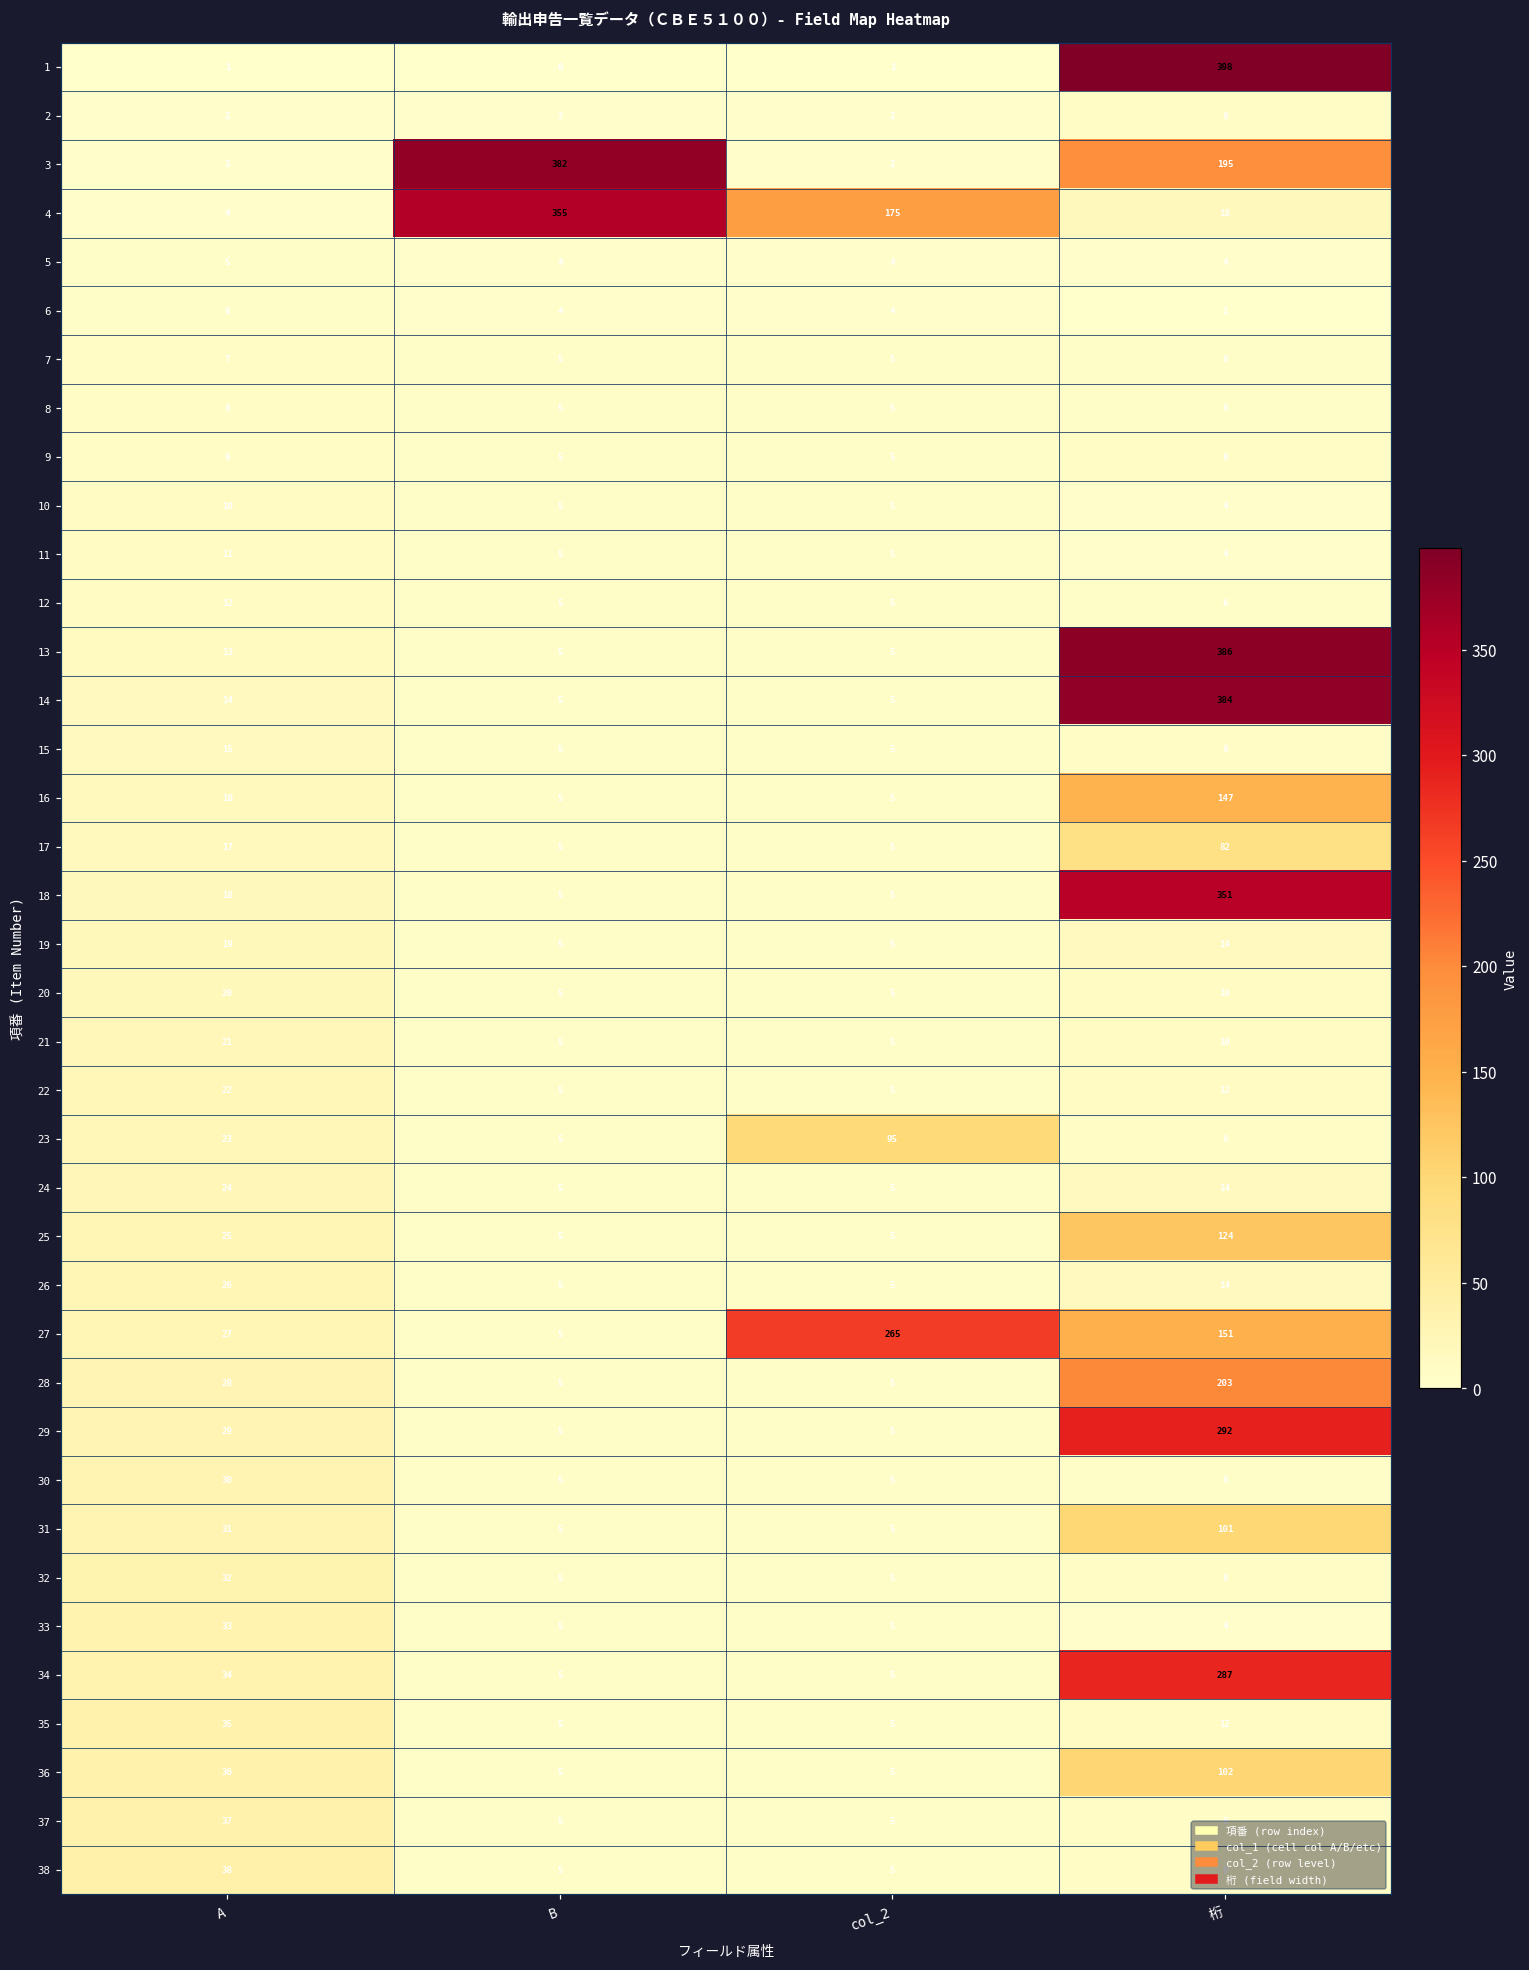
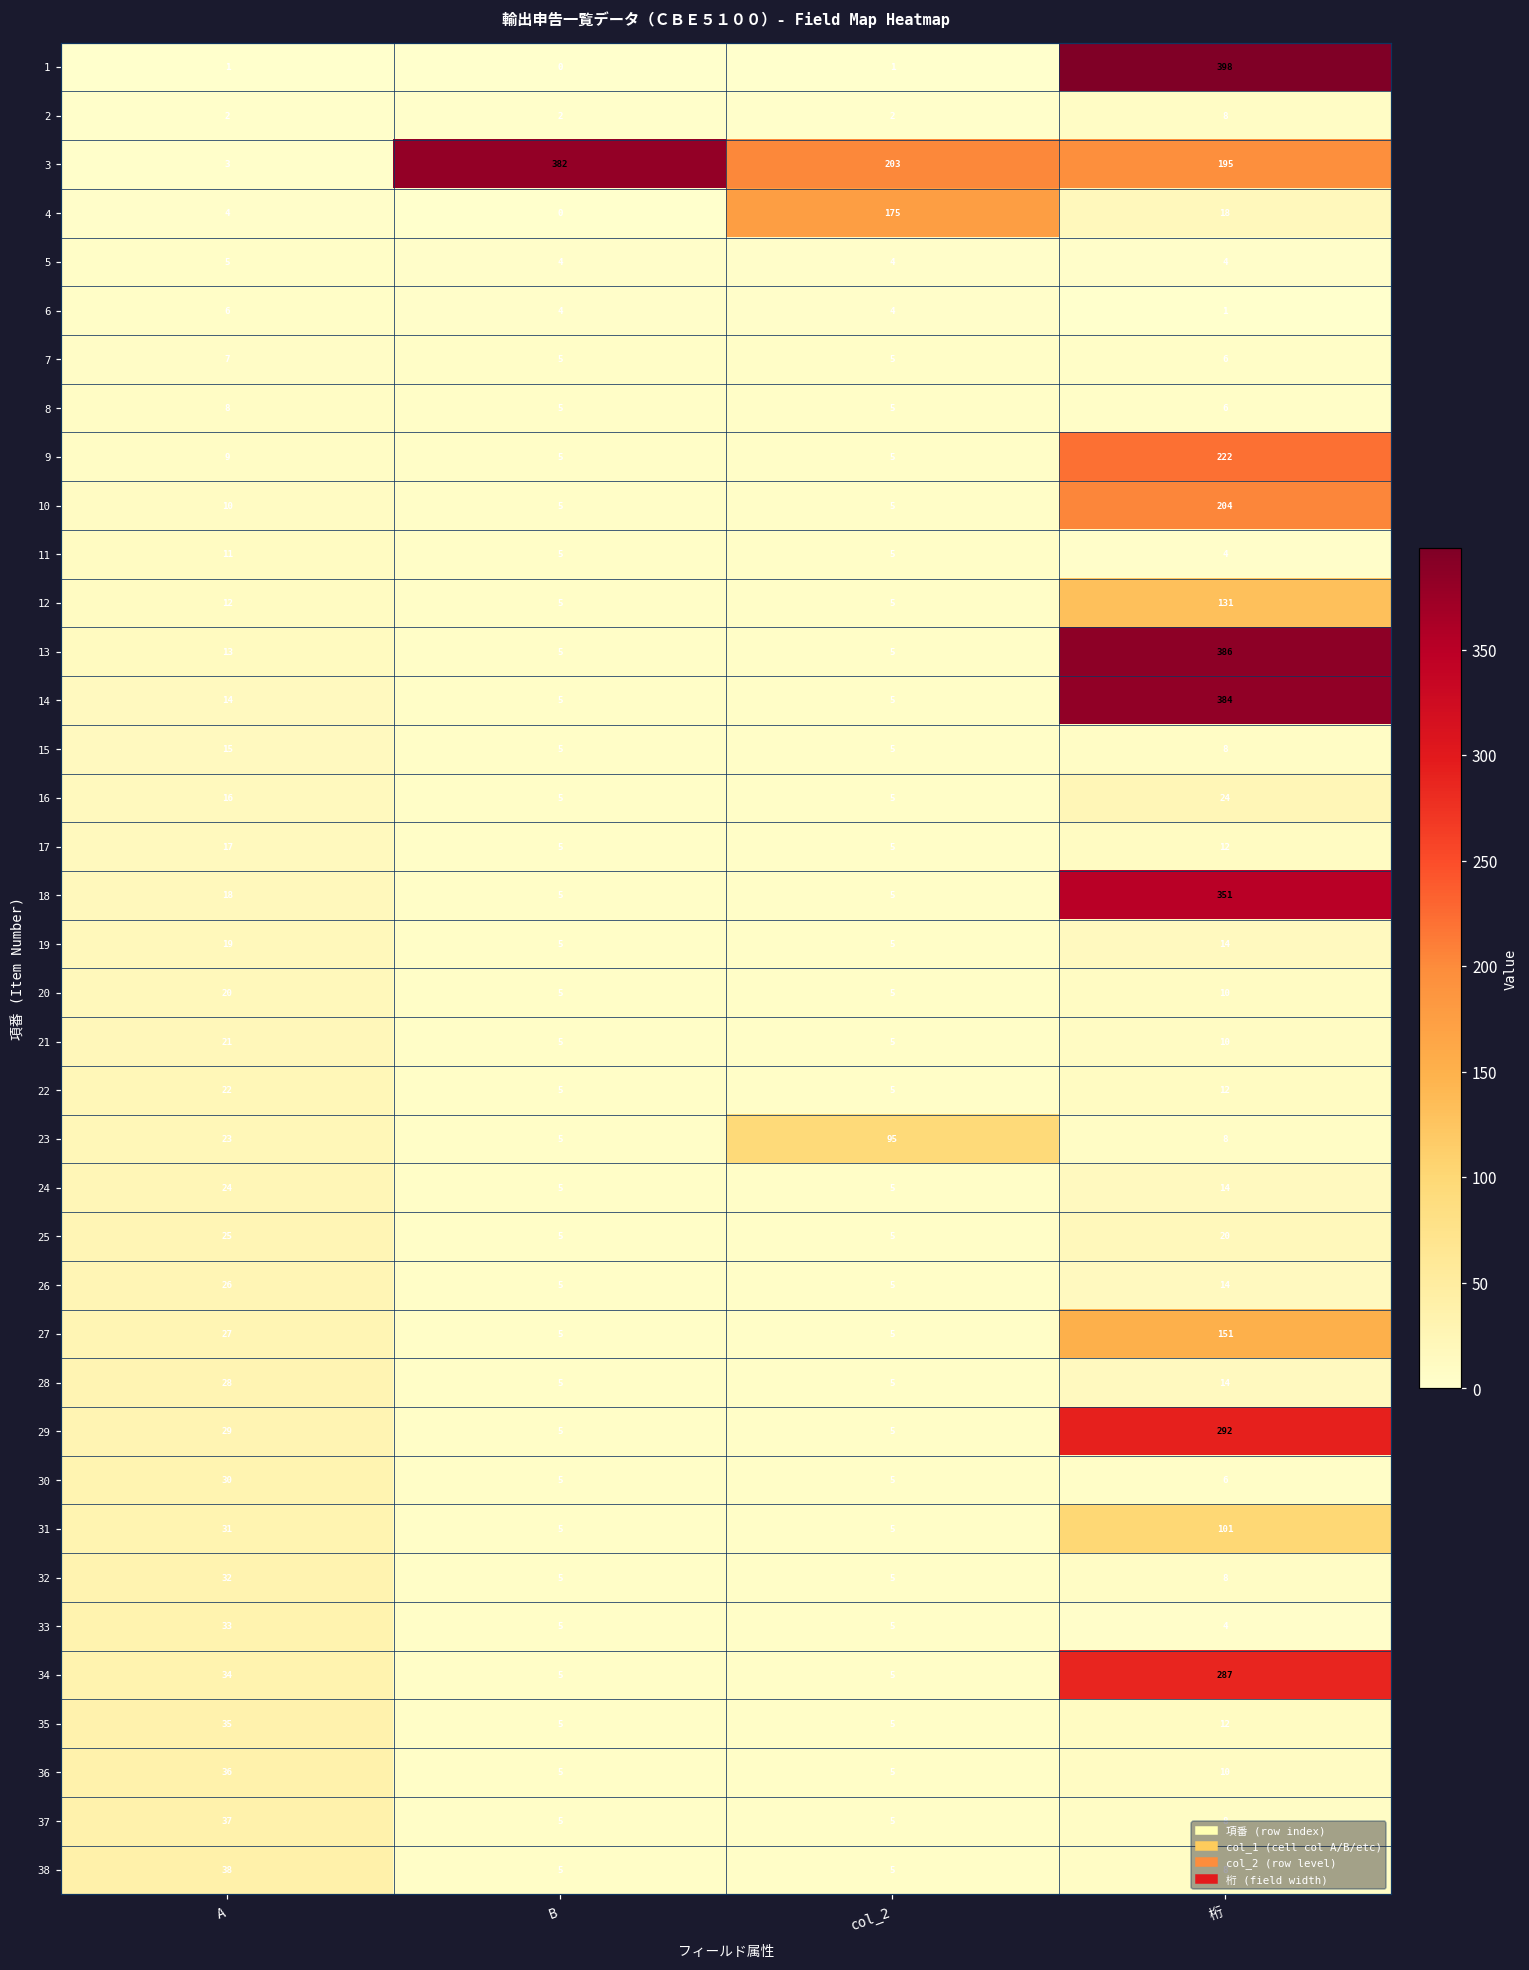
  {
    "1": {
      "A": 1,
      "B": 0,
      "col_2": 1,
      "桁": 398
    },
    "2": {
      "A": 2,
      "B": 2,
      "col_2": 2,
      "桁": 8
    },
    "3": {
      "A": 3,
      "B": 382,
-     "col_2": 2,
+     "col_2": 203,
      "桁": 195
    },
    "4": {
      "A": 4,
-     "B": 355,
+     "B": 0,
      "col_2": 175,
      "桁": 18
    },
    "5": {
      "A": 5,
      "B": 4,
      "col_2": 4,
      "桁": 4
    },
    "6": {
      "A": 6,
      "B": 4,
      "col_2": 4,
      "桁": 1
    },
    "7": {
      "A": 7,
      "B": 5,
      "col_2": 5,
      "桁": 6
    },
    "8": {
      "A": 8,
      "B": 5,
      "col_2": 5,
      "桁": 6
    },
    "9": {
      "A": 9,
      "B": 5,
      "col_2": 5,
-     "桁": 8
+     "桁": 222
    },
    "10": {
      "A": 10,
      "B": 5,
      "col_2": 5,
-     "桁": 4
+     "桁": 204
    },
    "11": {
      "A": 11,
      "B": 5,
      "col_2": 5,
      "桁": 4
    },
    "12": {
      "A": 12,
      "B": 5,
      "col_2": 5,
-     "桁": 6
+     "桁": 131
    },
    "13": {
      "A": 13,
      "B": 5,
      "col_2": 5,
      "桁": 386
    },
    "14": {
      "A": 14,
      "B": 5,
      "col_2": 5,
      "桁": 384
    },
    "15": {
      "A": 15,
      "B": 5,
      "col_2": 5,
      "桁": 8
    },
    "16": {
      "A": 16,
      "B": 5,
      "col_2": 5,
-     "桁": 147
+     "桁": 24
    },
    "17": {
      "A": 17,
      "B": 5,
      "col_2": 5,
-     "桁": 82
+     "桁": 12
    },
    "18": {
      "A": 18,
      "B": 5,
      "col_2": 5,
      "桁": 351
    },
    "19": {
      "A": 19,
      "B": 5,
      "col_2": 5,
      "桁": 14
    },
    "20": {
      "A": 20,
      "B": 5,
      "col_2": 5,
      "桁": 10
    },
    "21": {
      "A": 21,
      "B": 5,
      "col_2": 5,
      "桁": 10
    },
    "22": {
      "A": 22,
      "B": 5,
      "col_2": 5,
      "桁": 12
    },
    "23": {
      "A": 23,
      "B": 5,
      "col_2": 95,
      "桁": 8
    },
    "24": {
      "A": 24,
      "B": 5,
      "col_2": 5,
      "桁": 14
    },
    "25": {
      "A": 25,
      "B": 5,
      "col_2": 5,
-     "桁": 124
+     "桁": 20
    },
    "26": {
      "A": 26,
      "B": 5,
      "col_2": 5,
      "桁": 14
    },
    "27": {
      "A": 27,
      "B": 5,
-     "col_2": 265,
+     "col_2": 5,
      "桁": 151
    },
    "28": {
      "A": 28,
      "B": 5,
      "col_2": 5,
-     "桁": 203
+     "桁": 14
    },
    "29": {
      "A": 29,
      "B": 5,
      "col_2": 5,
      "桁": 292
    },
    "30": {
      "A": 30,
      "B": 5,
      "col_2": 5,
      "桁": 6
    },
    "31": {
      "A": 31,
      "B": 5,
      "col_2": 5,
      "桁": 101
    },
    "32": {
      "A": 32,
      "B": 5,
      "col_2": 5,
      "桁": 8
    },
    "33": {
      "A": 33,
      "B": 5,
      "col_2": 5,
      "桁": 4
    },
    "34": {
      "A": 34,
      "B": 5,
      "col_2": 5,
      "桁": 287
    },
    "35": {
      "A": 35,
      "B": 5,
      "col_2": 5,
      "桁": 12
    },
    "36": {
      "A": 36,
      "B": 5,
      "col_2": 5,
-     "桁": 102
+     "桁": 10
    },
    "37": {
      "A": 37,
      "B": 5,
      "col_2": 5
    },
    "38": {
      "A": 38,
      "B": 5,
      "col_2": 5
    }
  }
